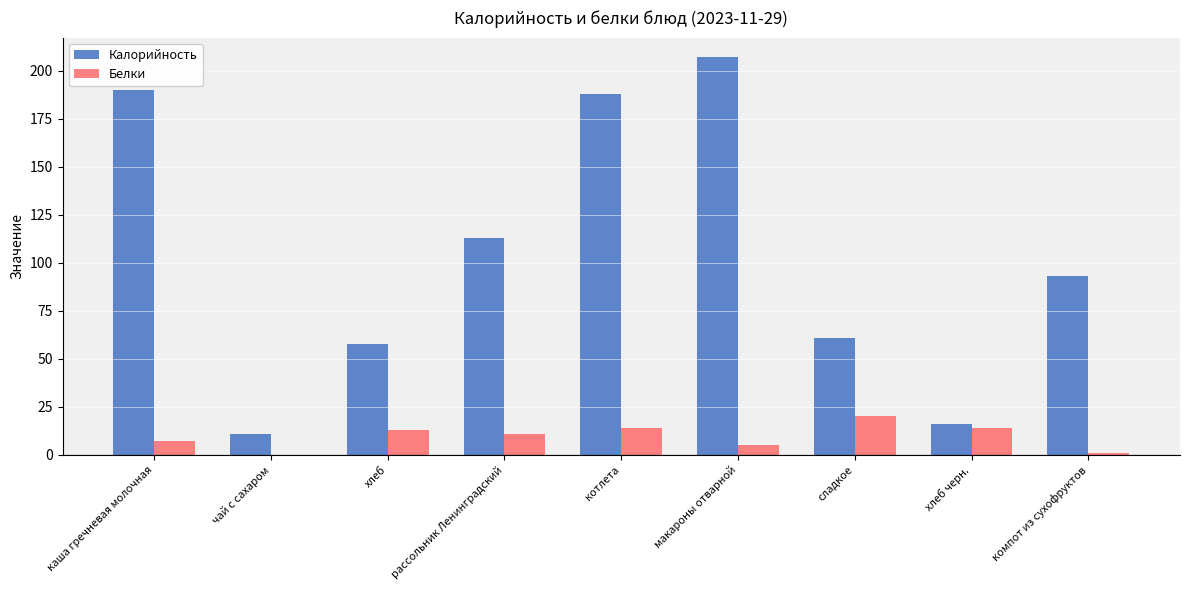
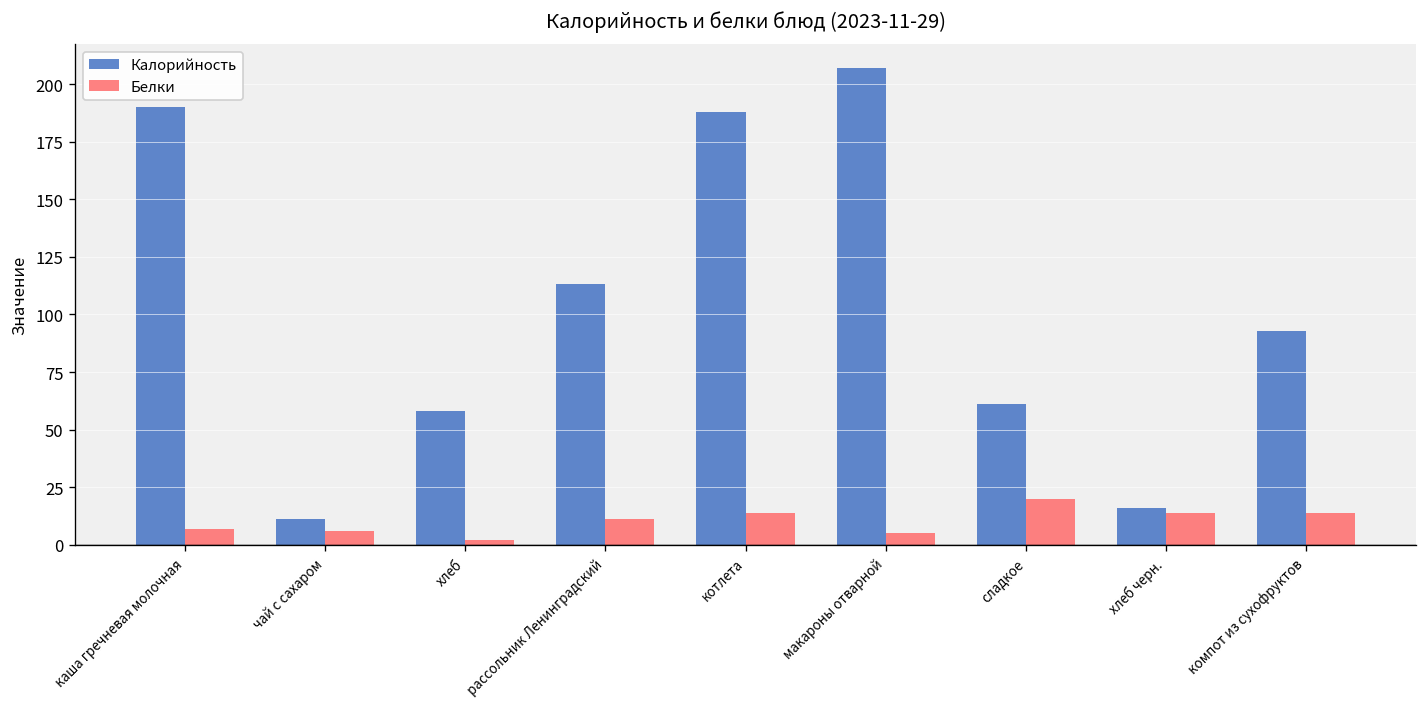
  {
    "Калорийность": {
      "каша гречневая молочная": 190,
      "чай с сахаром": 11,
      "хлеб": 58,
      "рассольник Ленинградский": 113,
      "котлета": 188,
      "макароны отварной": 207,
      "сладкое": 61,
      "хлеб черн.": 16,
      "компот из сухофруктов": 93
    },
    "Белки": {
      "каша гречневая молочная": 7,
-     "чай с сахаром": 0,
-     "хлеб": 13,
+     "чай с сахаром": 6,
+     "хлеб": 2,
      "рассольник Ленинградский": 11,
      "котлета": 14,
      "макароны отварной": 5,
      "сладкое": 20,
      "хлеб черн.": 14,
-     "компот из сухофруктов": 1
+     "компот из сухофруктов": 14
    }
  }
